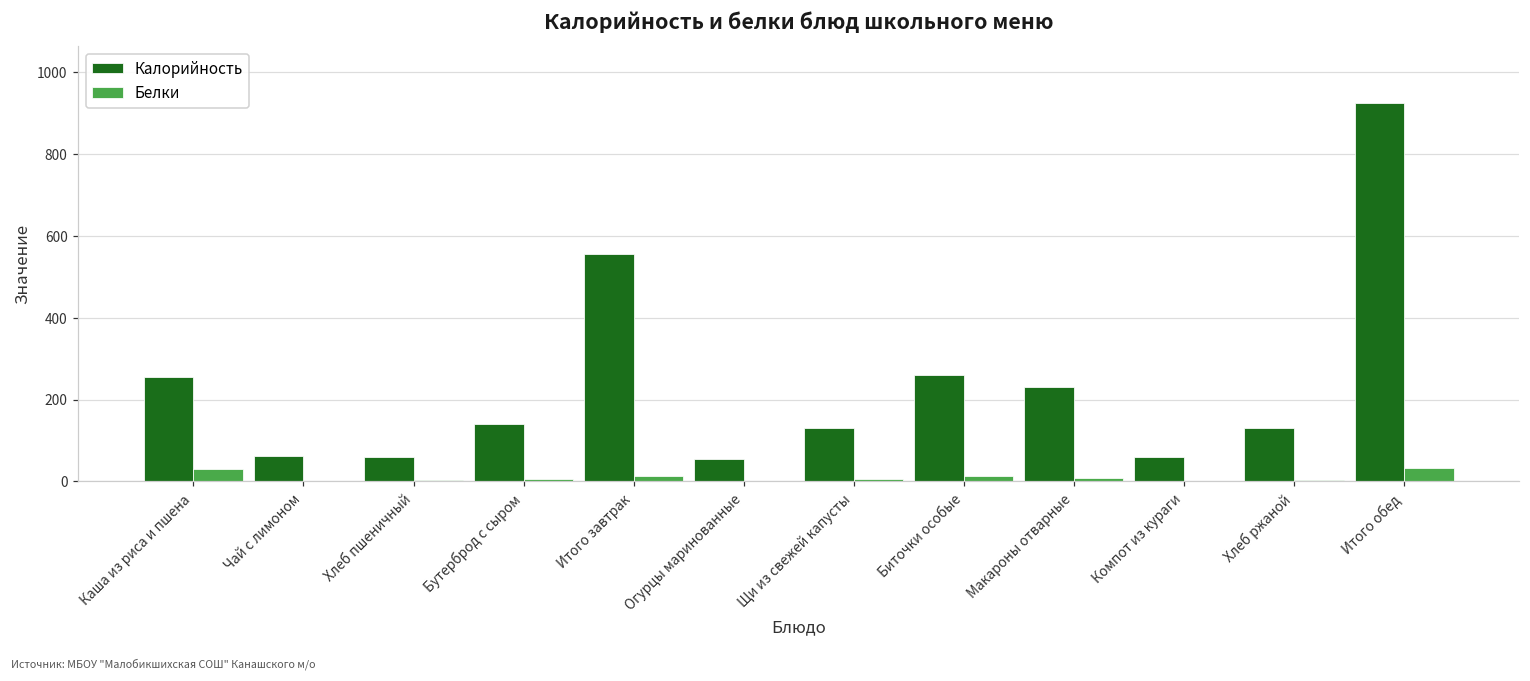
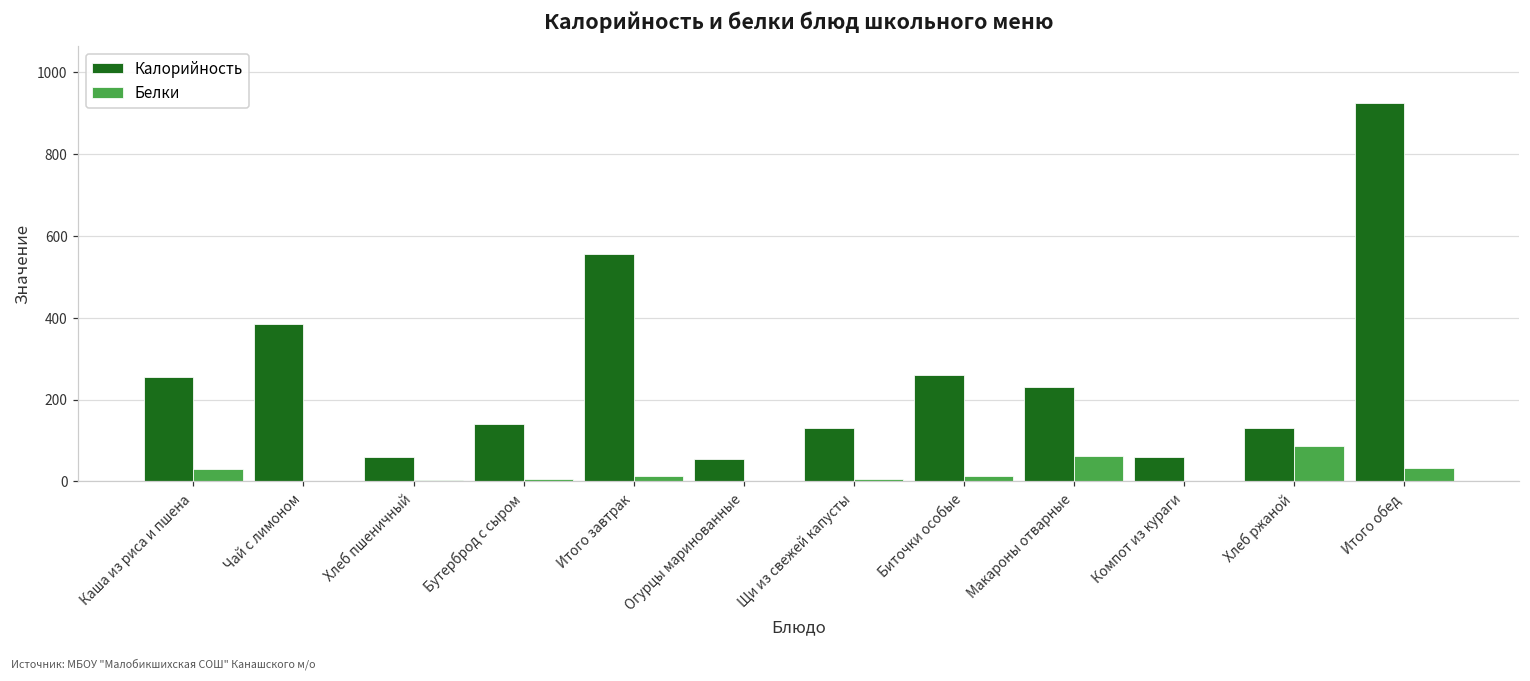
  {
    "Калорийность": {
      "Каша из риса и пшена": 250,
-     "Чай с лимоном": 60,
+     "Чай с лимоном": 380,
      "Хлеб пшеничный": 60,
      "Бутерброд с сыром": 140,
      "Итого завтрак": 550,
      "Огурцы маринованные": 60,
      "Щи из свежей капусты": 130,
      "Биточки особые": 260,
      "Макароны отварные": 230,
      "Компот из кураги": 60,
      "Хлеб ржаной": 130,
      "Итого обед": 920
    },
    "Белки": {
      "Каша из риса и пшена": 30,
      "Итого завтрак": 10,
      "Биточки особые": 10,
-     "Макароны отварные": 10,
-     "Хлеб ржаной": 0,
+     "Макароны отварные": 60,
+     "Хлеб ржаной": 90,
      "Итого обед": 30
    }
  }
